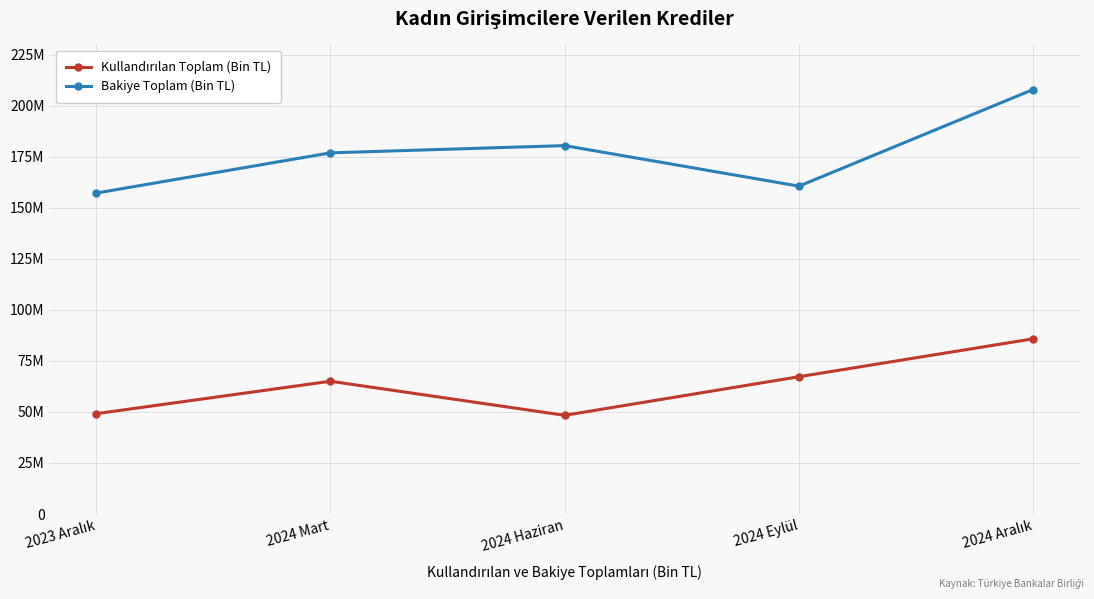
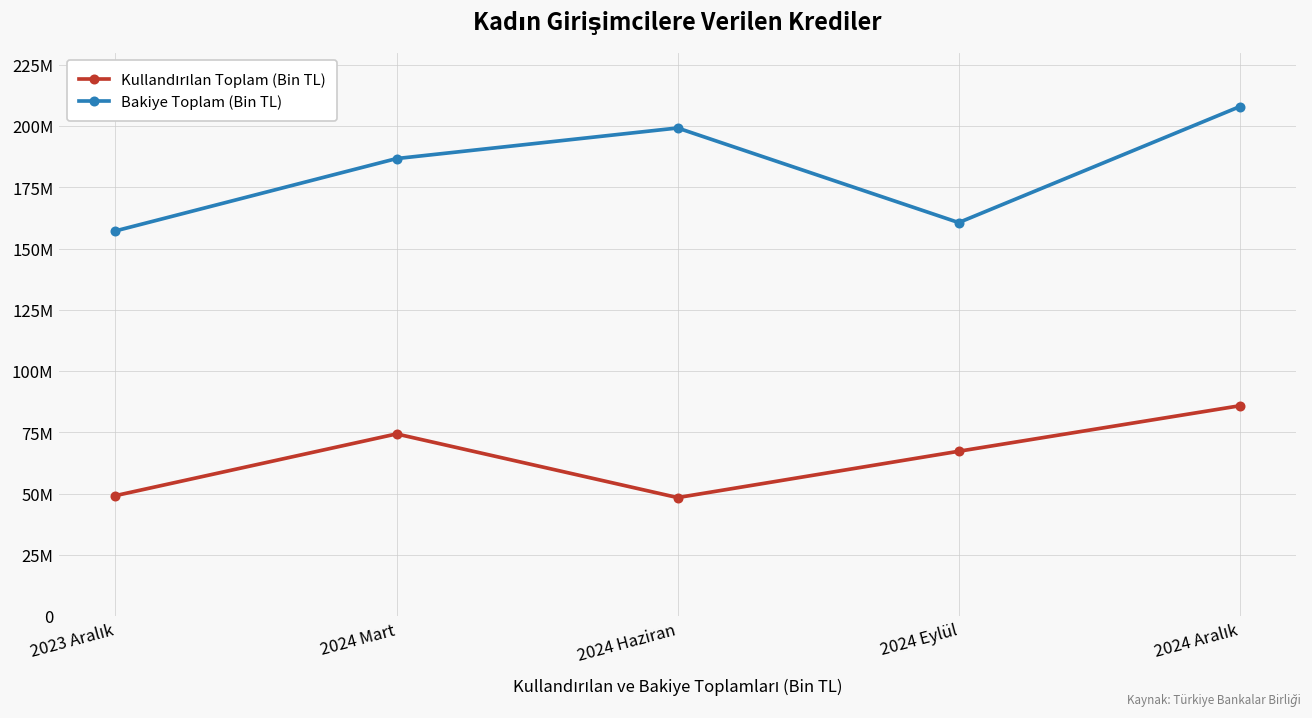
  {
    "Kullandırılan Toplam (Bin TL)": {
      "2023 Aralık": 49000000,
-     "2024 Mart": 65000000,
+     "2024 Mart": 74000000,
      "2024 Haziran": 48000000,
      "2024 Eylül": 67000000,
      "2024 Aralık": 86000000
    },
    "Bakiye Toplam (Bin TL)": {
      "2023 Aralık": 157000000,
-     "2024 Mart": 177000000,
-     "2024 Haziran": 180000000,
+     "2024 Mart": 187000000,
+     "2024 Haziran": 199000000,
      "2024 Eylül": 161000000,
      "2024 Aralık": 208000000
    }
  }
